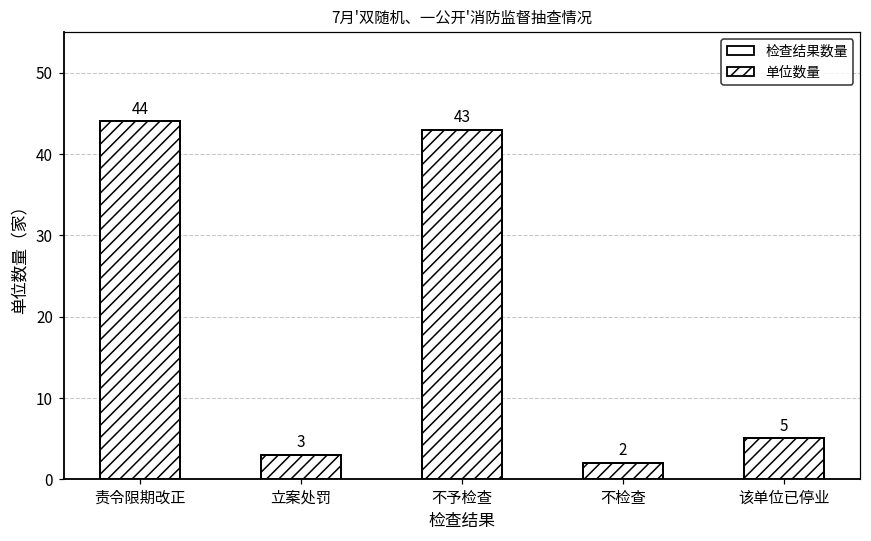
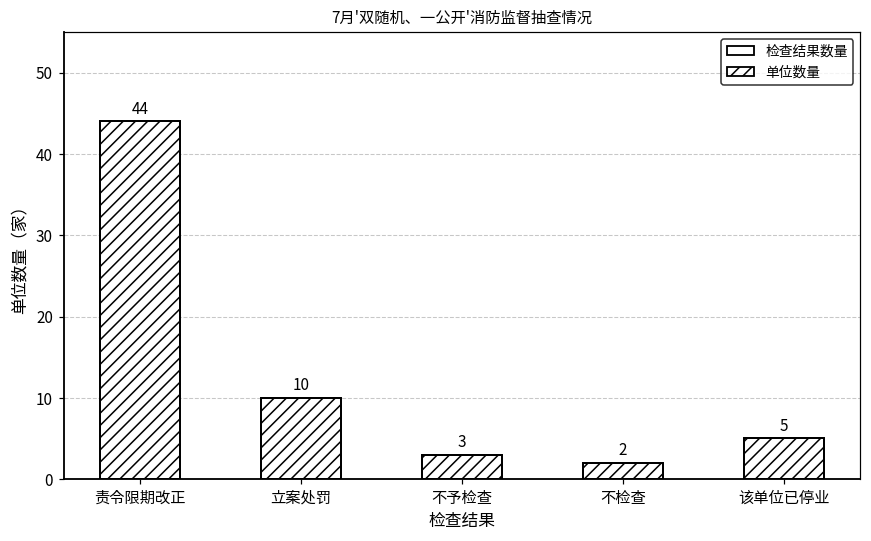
  {
    "责令限期改正": 44,
-   "立案处罚": 3,
-   "不予检查": 43,
+   "立案处罚": 10,
+   "不予检查": 3,
    "不检查": 2,
    "该单位已停业": 5
  }
